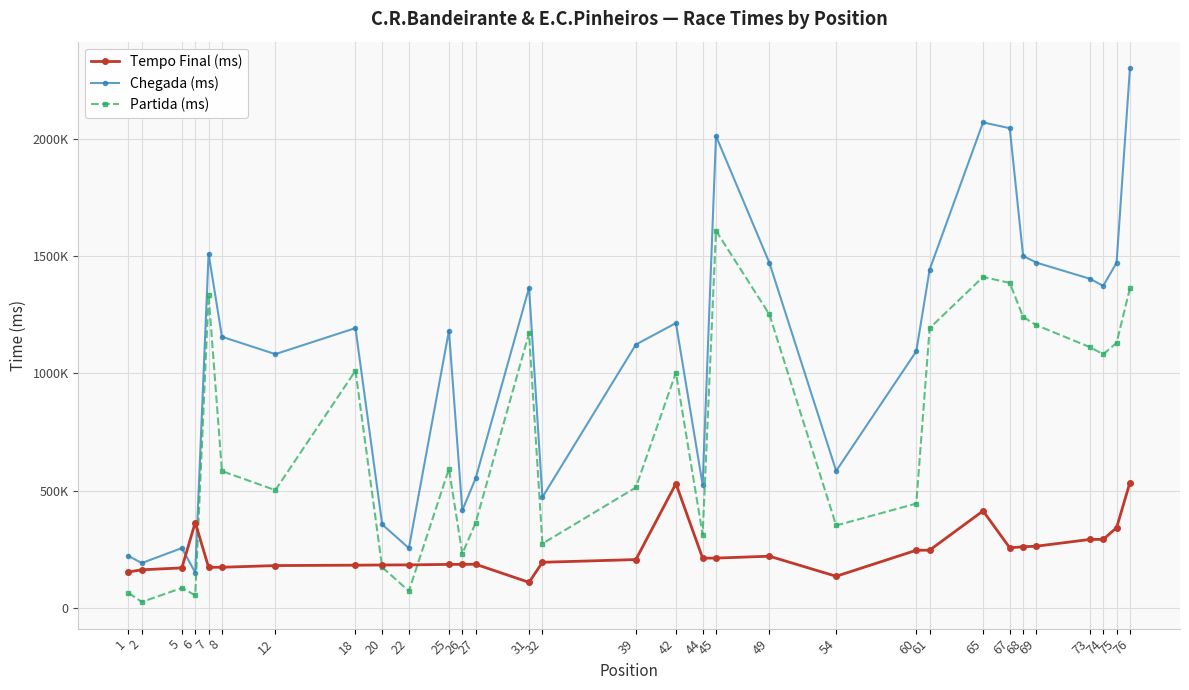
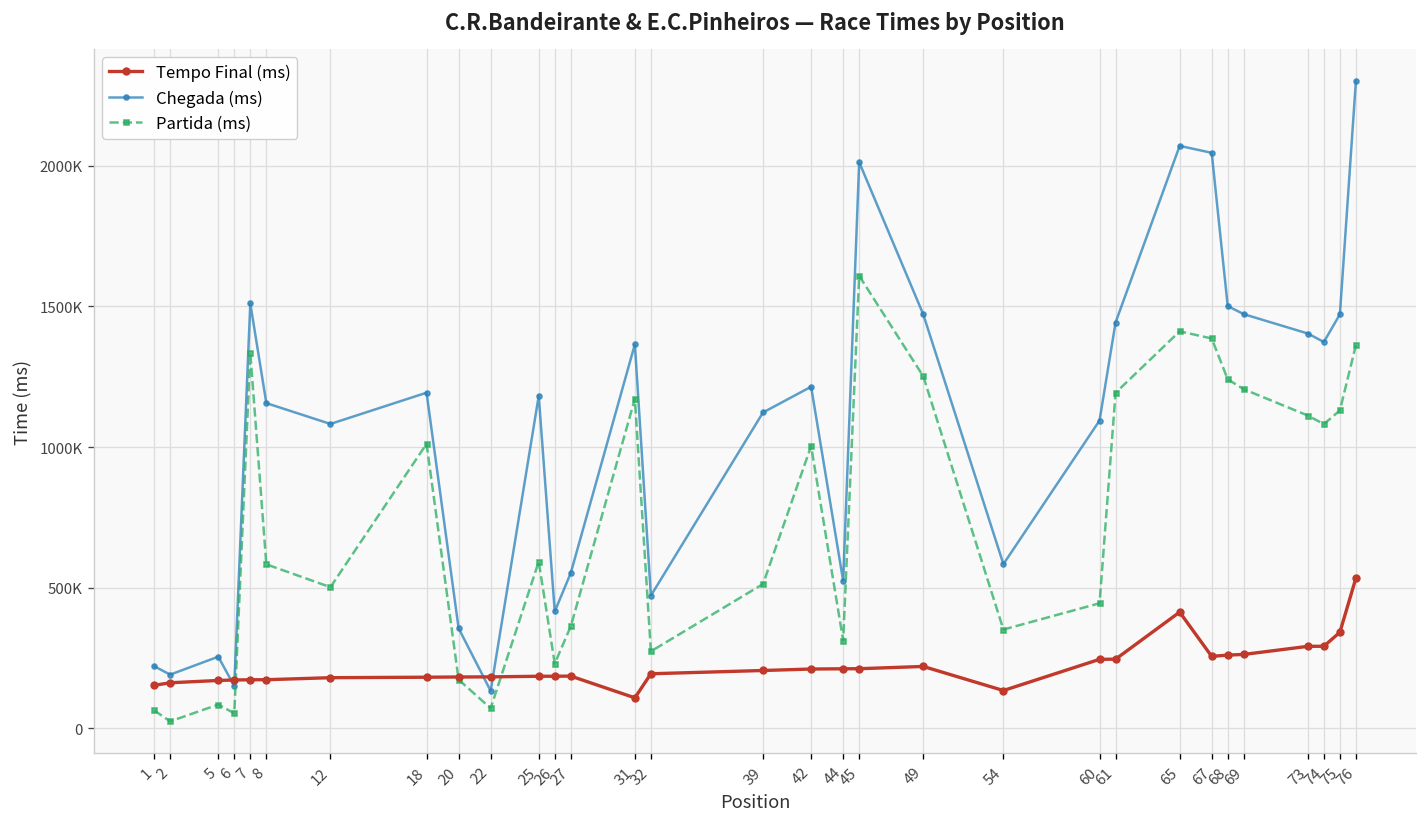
  {
    "Tempo Final (ms)": {
      "1": 150000,
      "2": 160000,
      "5": 170000,
-     "6": 360000,
+     "6": 170000,
      "7": 170000,
      "8": 170000,
      "12": 180000,
      "18": 180000,
      "22": 180000,
      "25": 190000,
      "26": 190000,
      "27": 190000,
      "31": 110000,
      "32": 190000,
      "39": 210000,
-     "42": 530000,
+     "42": 210000,
      "44": 210000,
      "45": 210000,
      "49": 220000,
      "54": 130000,
      "60": 250000,
      "61": 250000,
      "65": 410000,
      "67": 260000,
      "68": 260000,
      "69": 260000,
      "73": 290000,
      "74": 290000,
      "75": 340000,
      "76": 530000
    },
    "Chegada (ms)": {
      "1": 220000,
      "2": 190000,
      "5": 250000,
      "6": 150000,
      "7": 1510000,
      "8": 1160000,
      "12": 1080000,
      "18": 1190000,
      "20": 360000,
-     "22": 250000,
+     "22": 130000,
      "25": 1180000,
      "26": 420000,
      "27": 550000,
      "31": 1370000,
      "32": 470000,
      "39": 1120000,
      "42": 1210000,
      "44": 520000,
      "45": 2010000,
      "49": 1470000,
      "54": 580000,
      "60": 1090000,
      "61": 1440000,
      "65": 2070000,
      "67": 2050000,
      "68": 1500000,
      "69": 1470000,
      "73": 1400000,
      "74": 1370000,
      "75": 1470000,
      "76": 2300000
    },
    "Partida (ms)": {
      "1": 60000,
      "2": 20000,
      "5": 80000,
      "6": 50000,
      "7": 1330000,
      "8": 580000,
      "12": 500000,
      "18": 1010000,
      "22": 70000,
      "25": 590000,
      "26": 230000,
      "27": 360000,
      "31": 1170000,
      "32": 270000,
      "39": 510000,
      "42": 1000000,
      "44": 310000,
      "45": 1610000,
      "49": 1250000,
      "54": 350000,
      "60": 440000,
      "61": 1190000,
      "65": 1410000,
      "67": 1390000,
      "68": 1240000,
      "69": 1210000,
      "73": 1110000,
      "74": 1080000,
      "75": 1130000,
      "76": 1360000
    }
  }
